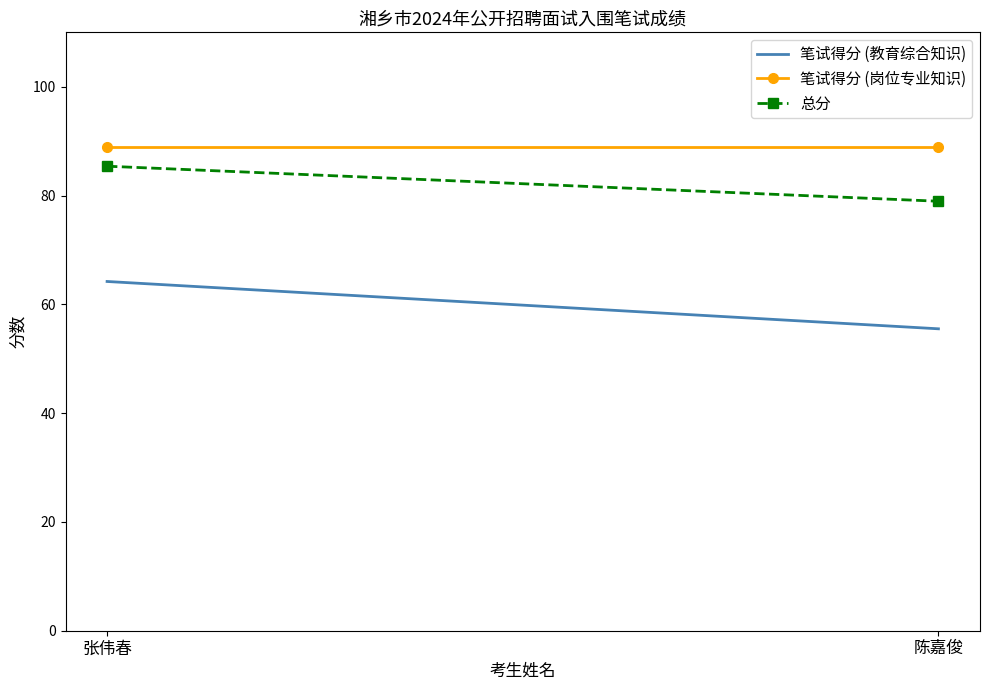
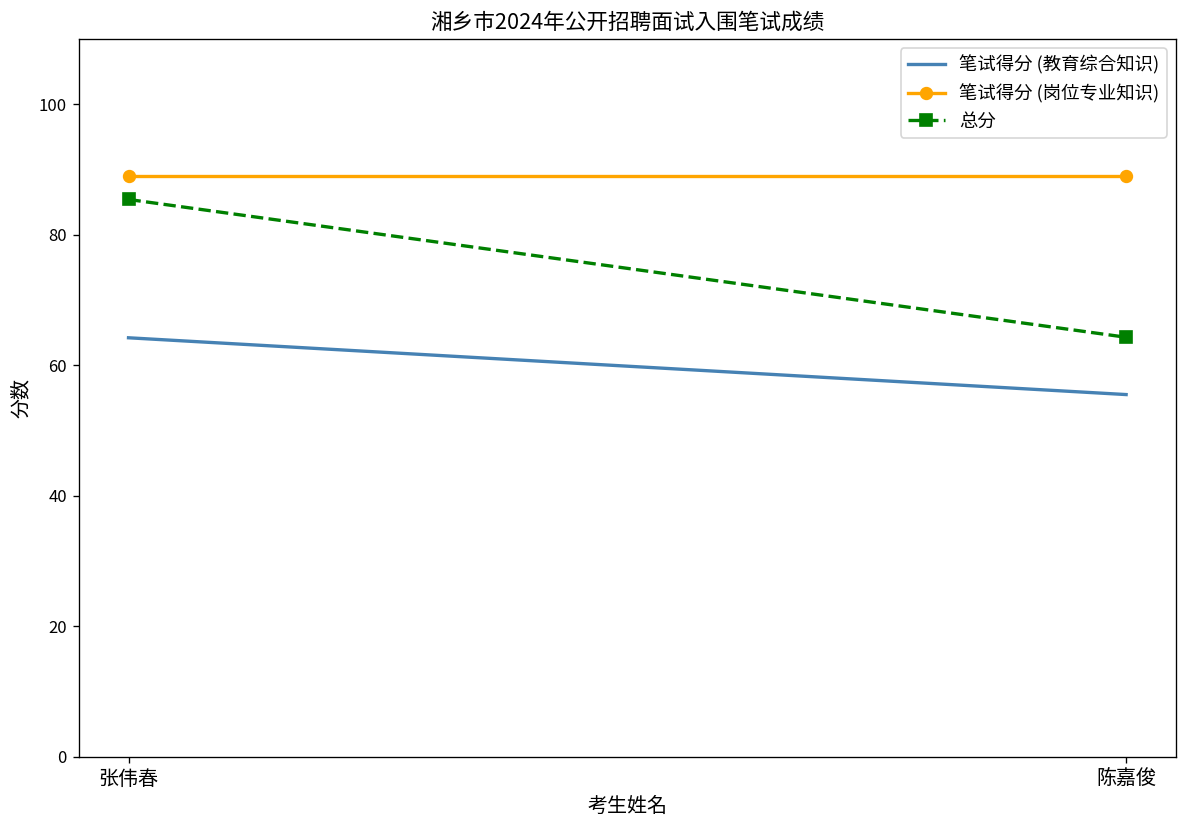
  {
    "笔试得分 (教育综合知识)": {
      "张伟春": 64,
      "陈嘉俊": 56
    },
    "笔试得分 (岗位专业知识)": {
      "张伟春": 89,
      "陈嘉俊": 89
    },
    "总分": {
      "张伟春": 85,
-     "陈嘉俊": 79
+     "陈嘉俊": 64
    }
  }
